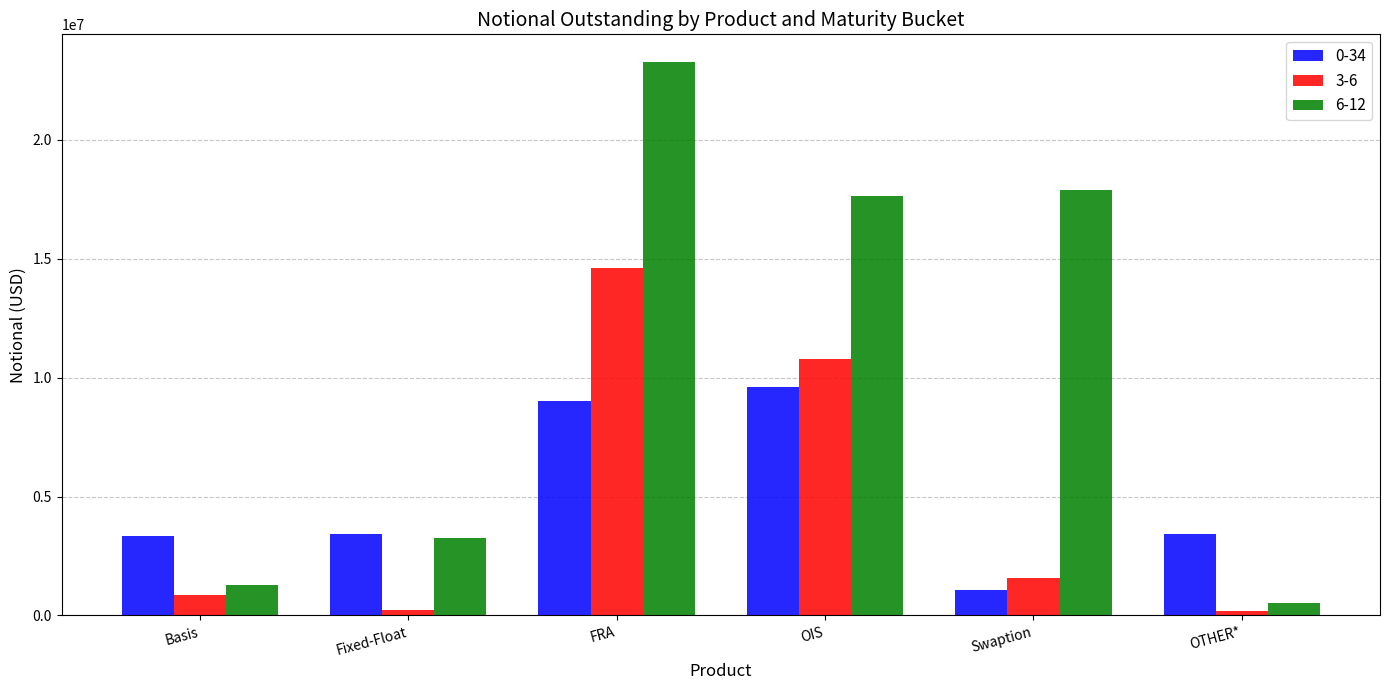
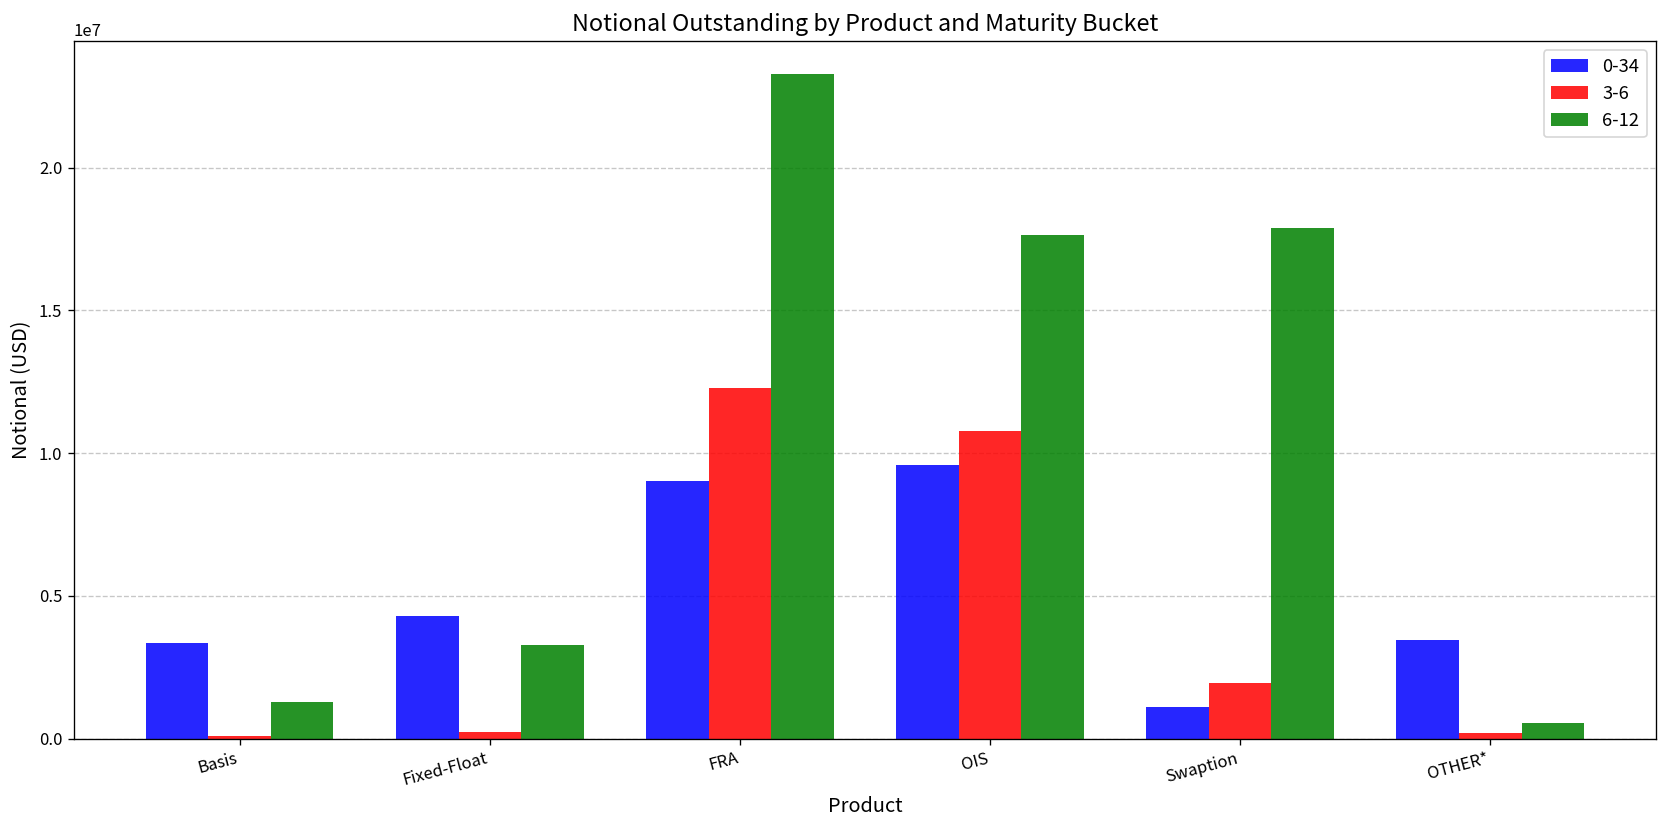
  {
    "0-34": {
      "Basis": 3300000,
-     "Fixed-Float": 3400000,
+     "Fixed-Float": 4300000,
      "FRA": 9000000,
      "OIS": 9600000,
      "Swaption": 1100000,
      "OTHER*": 3400000
    },
    "3-6": {
-     "Basis": 900000,
+     "Basis": 100000,
      "Fixed-Float": 200000,
-     "FRA": 14600000,
+     "FRA": 12300000,
      "OIS": 10800000,
-     "Swaption": 1600000,
+     "Swaption": 1900000,
      "OTHER*": 200000
    },
    "6-12": {
      "Basis": 1300000,
      "Fixed-Float": 3300000,
      "FRA": 23300000,
      "OIS": 17600000,
      "Swaption": 17900000,
      "OTHER*": 500000
    }
  }
